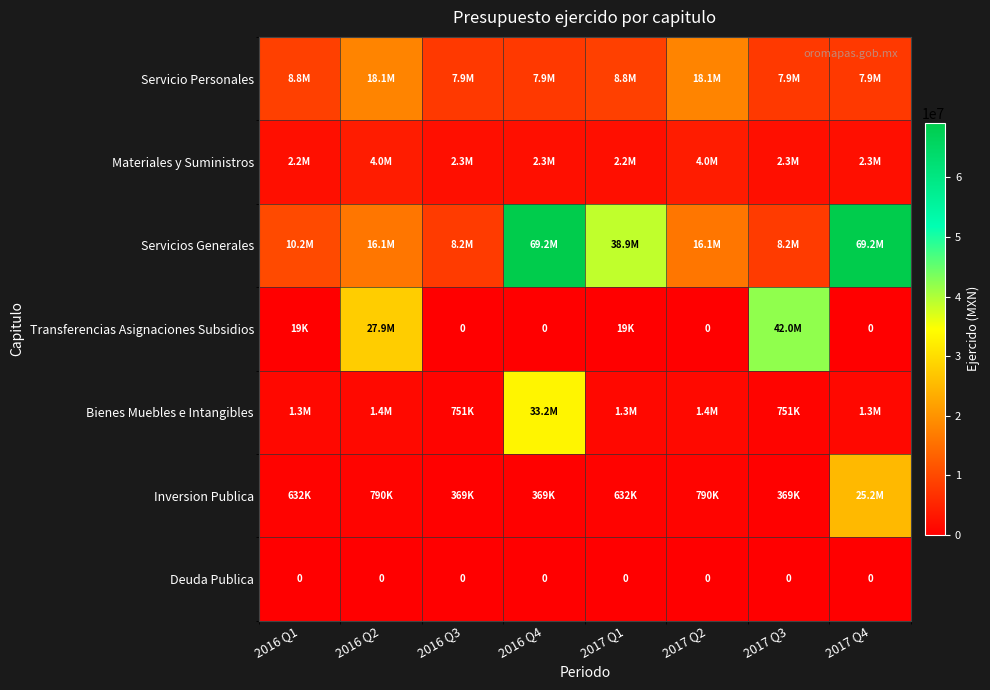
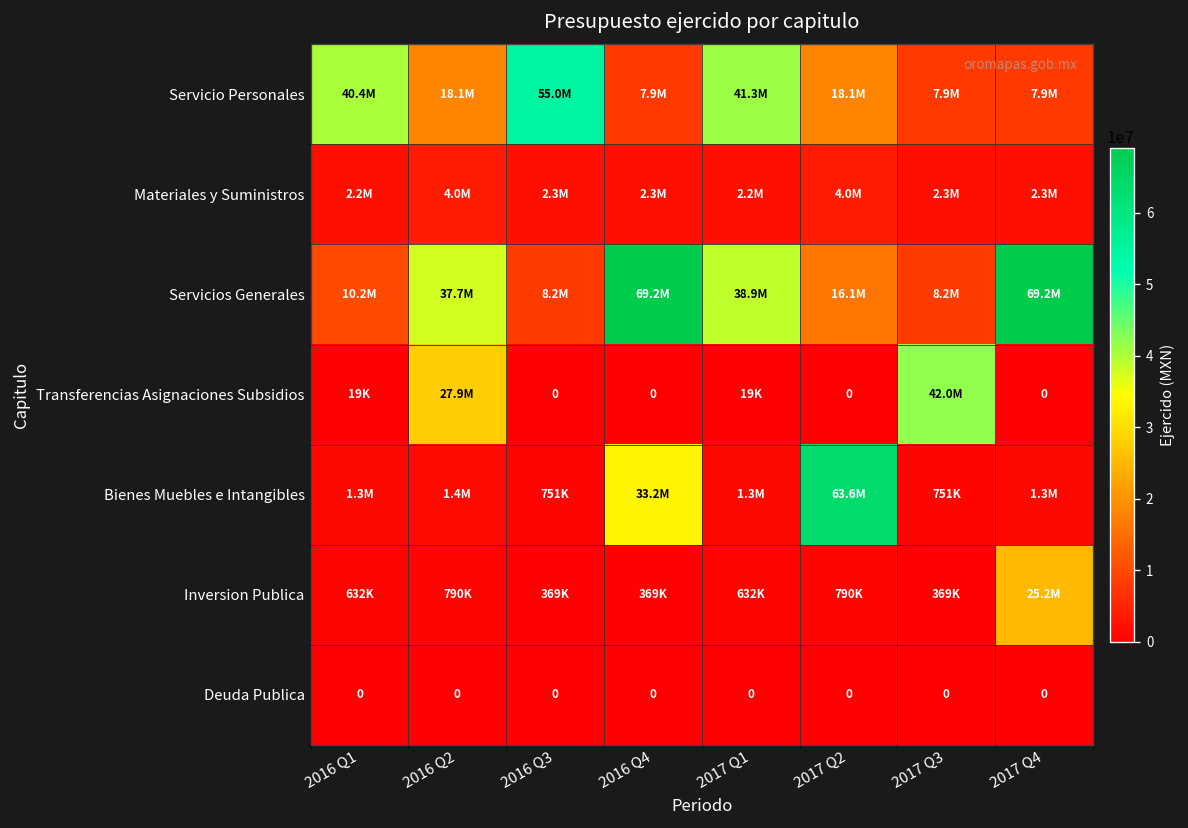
  {
    "Servicio Personales": {
-     "2016 Q1": "8.8M",
+     "2016 Q1": "40.4M",
      "2016 Q2": "18.1M",
-     "2016 Q3": "7.9M",
+     "2016 Q3": "55.0M",
      "2016 Q4": "7.9M",
-     "2017 Q1": "8.8M",
+     "2017 Q1": "41.3M",
      "2017 Q2": "18.1M",
      "2017 Q3": "7.9M"
    },
    "Materiales y Suministros": {
      "2016 Q1": "2.2M",
      "2016 Q2": "4.0M",
      "2016 Q3": "2.3M",
      "2016 Q4": "2.3M",
      "2017 Q1": "2.2M",
      "2017 Q2": "4.0M",
      "2017 Q3": "2.3M",
      "2017 Q4": "2.3M"
    },
    "Servicios Generales": {
      "2016 Q1": "10.2M",
-     "2016 Q2": "16.1M",
+     "2016 Q2": "37.7M",
      "2016 Q3": "8.2M",
      "2016 Q4": "69.2M",
      "2017 Q1": "38.9M",
      "2017 Q2": "16.1M",
      "2017 Q3": "8.2M",
      "2017 Q4": "69.2M"
    },
    "Transferencias Asignaciones Subsidios": {
      "2016 Q1": "19K",
      "2016 Q2": "27.9M",
      "2016 Q3": "0",
      "2016 Q4": "0",
      "2017 Q1": "19K",
      "2017 Q2": "0",
      "2017 Q3": "42.0M",
      "2017 Q4": "0"
    },
    "Bienes Muebles e Intangibles": {
      "2016 Q1": "1.3M",
      "2016 Q2": "1.4M",
      "2016 Q3": "751K",
      "2016 Q4": "33.2M",
      "2017 Q1": "1.3M",
-     "2017 Q2": "1.4M",
+     "2017 Q2": "63.6M",
      "2017 Q3": "751K",
      "2017 Q4": "1.3M"
    },
    "Inversion Publica": {
      "2016 Q1": "632K",
      "2016 Q2": "790K",
      "2016 Q3": "369K",
      "2016 Q4": "369K",
      "2017 Q1": "632K",
      "2017 Q2": "790K",
      "2017 Q3": "369K",
      "2017 Q4": "25.2M"
    },
    "Deuda Publica": {
      "2016 Q1": "0",
      "2016 Q2": "0",
      "2016 Q3": "0",
      "2016 Q4": "0",
      "2017 Q1": "0",
      "2017 Q2": "0",
      "2017 Q3": "0",
      "2017 Q4": "0"
    }
  }
